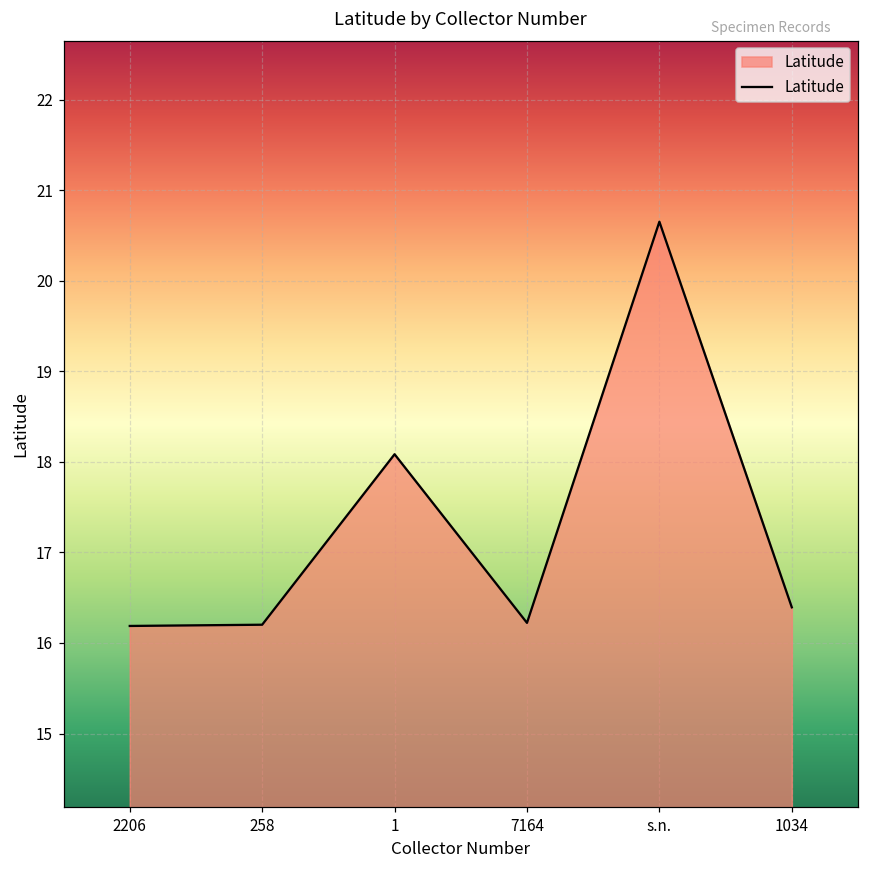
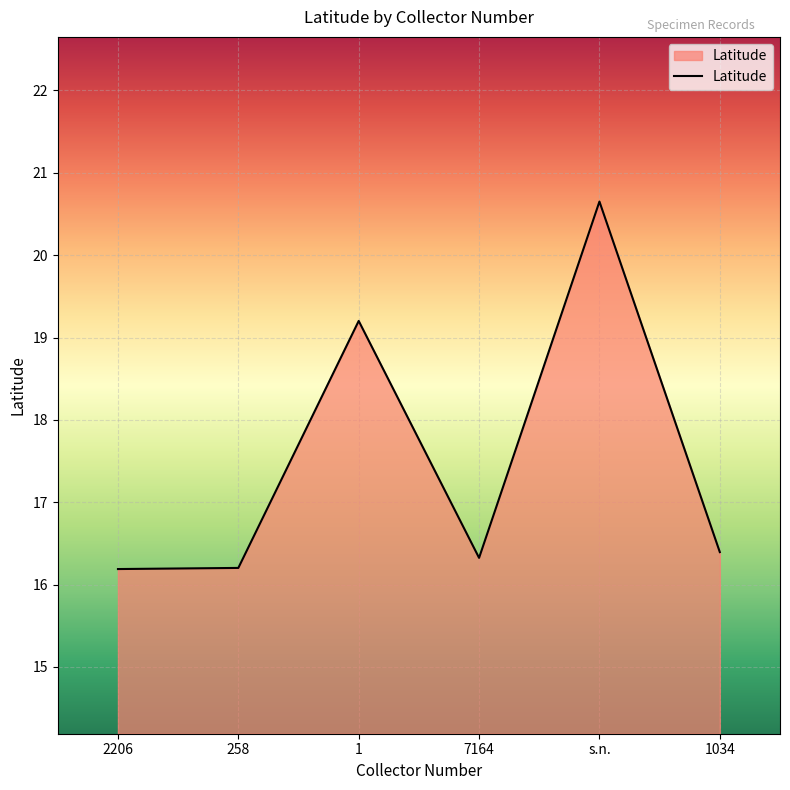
  {
    "2206": 16.2,
    "258": 16.2,
-   "1": 18.1,
-   "7164": 16.2,
+   "1": 19.2,
+   "7164": 16.3,
    "s.n.": 20.7,
    "1034": 16.4
  }
